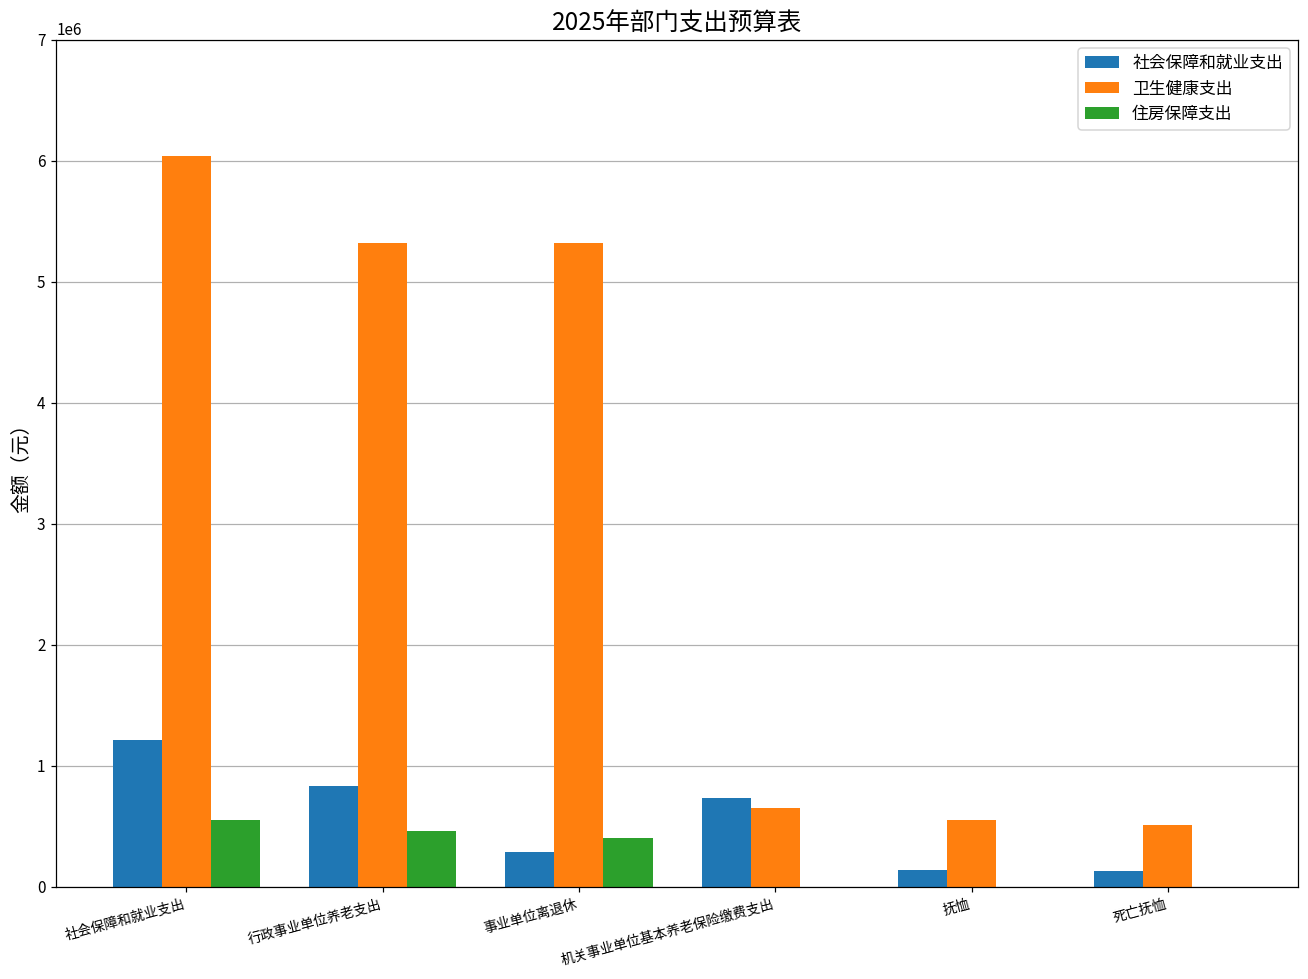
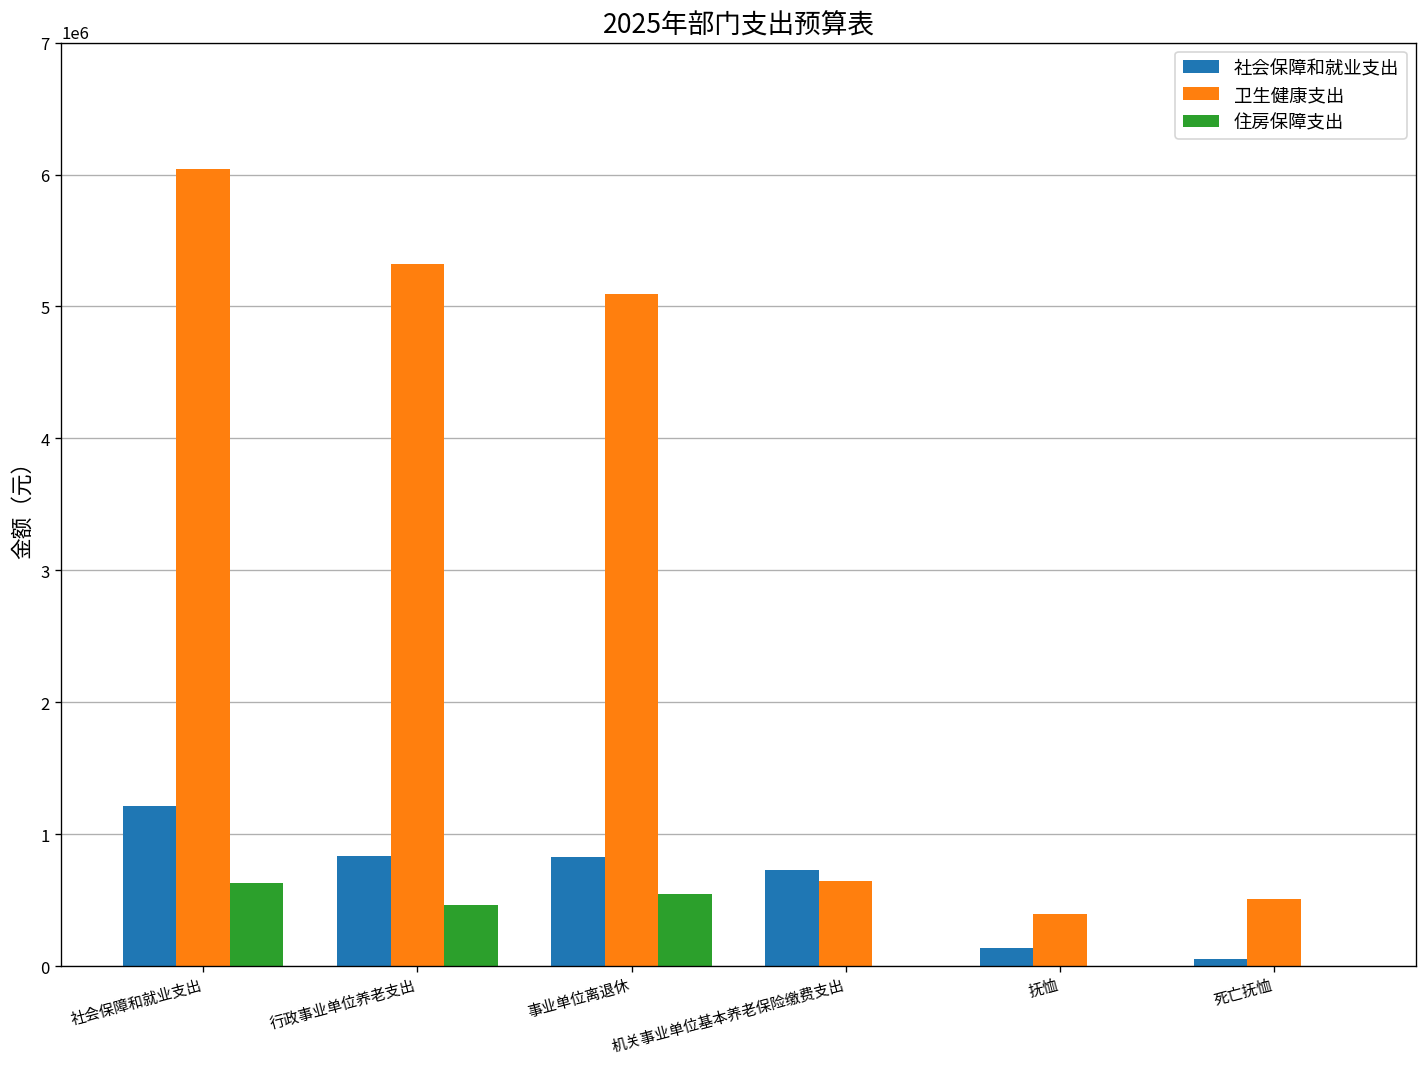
  {
    "社会保障和就业支出": {
      "社会保障和就业支出": 1210000,
      "行政事业单位养老支出": 830000,
-     "事业单位离退休": 290000,
+     "事业单位离退休": 820000,
      "机关事业单位基本养老保险缴费支出": 730000,
      "抚恤": 140000,
-     "死亡抚恤": 130000
+     "死亡抚恤": 50000
    },
    "卫生健康支出": {
      "社会保障和就业支出": 6040000,
      "行政事业单位养老支出": 5320000,
-     "事业单位离退休": 5320000,
+     "事业单位离退休": 5090000,
      "机关事业单位基本养老保险缴费支出": 650000,
-     "抚恤": 550000,
+     "抚恤": 400000,
      "死亡抚恤": 510000
    },
    "住房保障支出": {
-     "社会保障和就业支出": 550000,
+     "社会保障和就业支出": 630000,
      "行政事业单位养老支出": 460000,
-     "事业单位离退休": 400000,
+     "事业单位离退休": 550000,
      "机关事业单位基本养老保险缴费支出": 0,
      "抚恤": 0,
      "死亡抚恤": 0
    }
  }
